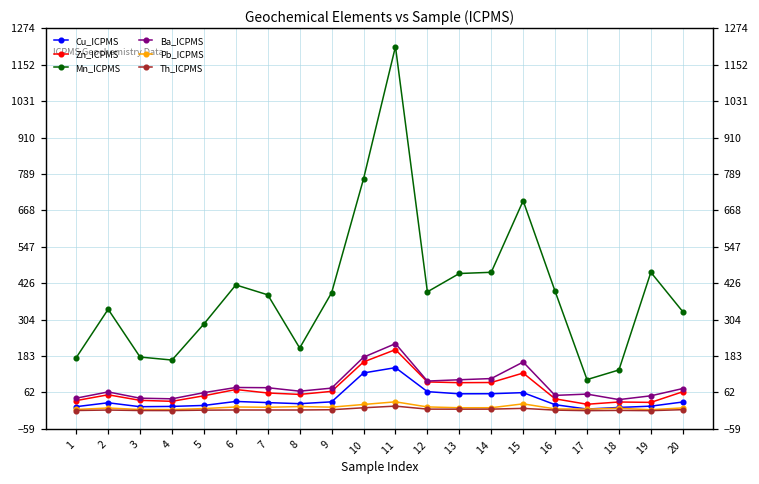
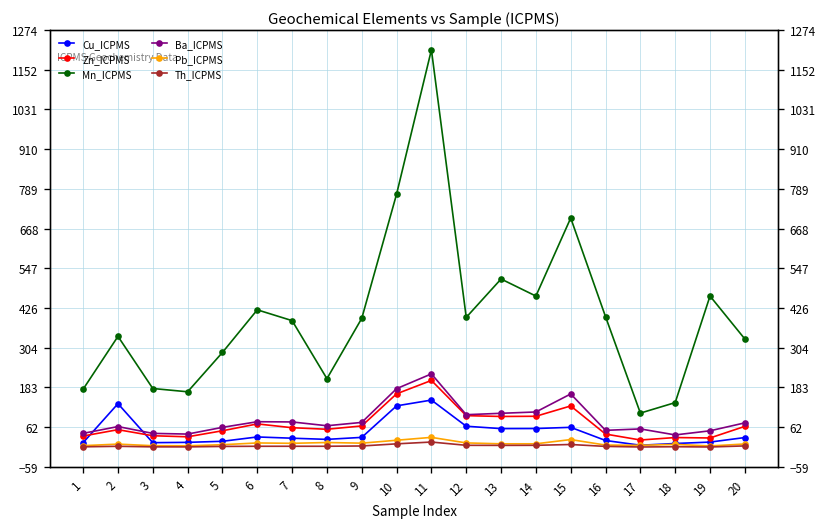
  {
    "Cu_ICPMS": {
-     "2": 30,
+     "2": 130,
      "3": 10,
      "4": 20,
      "5": 20,
      "6": 30,
      "7": 30,
      "8": 20,
      "9": 30,
      "10": 130,
      "11": 140,
      "12": 60,
      "13": 60,
      "14": 60,
      "15": 60,
      "16": 20,
      "19": 20,
      "20": 30
    },
    "Zn_ICPMS": {
      "2": 50,
      "5": 50,
      "7": 60,
      "8": 60,
      "9": 70,
      "10": 160,
      "11": 200,
      "13": 90,
      "14": 100,
      "15": 130,
      "16": 40,
      "17": 20,
      "19": 30,
      "20": 60
    },
    "Mn_ICPMS": {
      "1": 180,
      "2": 340,
      "3": 180,
      "4": 170,
      "5": 290,
      "6": 420,
      "7": 390,
      "8": 210,
      "9": 390,
      "10": 770,
      "11": 1210,
      "12": 400,
-     "13": 460,
+     "13": 510,
      "14": 460,
      "15": 700,
      "16": 400,
      "17": 110,
      "18": 140,
      "19": 460,
      "20": 330
    },
    "Ba_ICPMS": {
      "2": 60,
      "5": 60,
      "7": 80,
      "8": 70,
      "9": 80,
      "10": 180,
      "11": 220,
      "13": 100,
      "14": 110,
      "15": 160,
      "16": 50,
      "17": 60,
      "19": 50,
      "20": 80
    },
    "Pb_ICPMS": {
      "6": 10,
      "8": 20,
      "10": 20,
      "11": 30,
      "15": 20
    },
    "Th_ICPMS": {
      "6": 0,
      "8": 0,
      "10": 10,
      "11": 20,
      "15": 10
    }
  }
